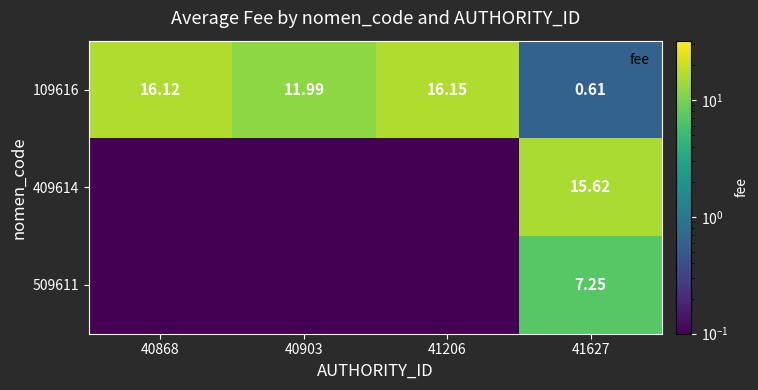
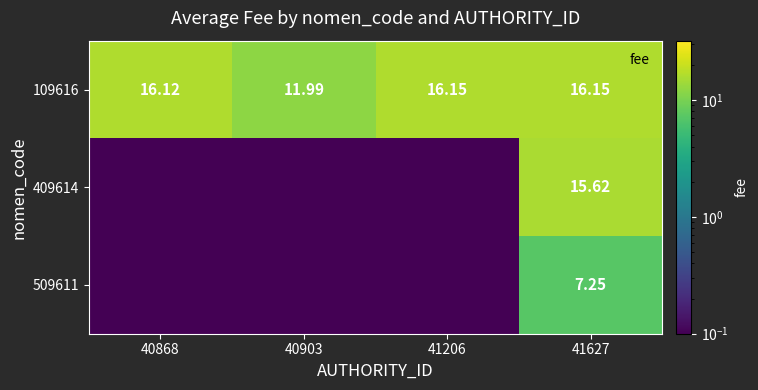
  {
    "109616": {
      "40868": 16.12,
      "40903": 11.99,
      "41206": 16.15,
-     "41627": 0.61
+     "41627": 16.15
    },
    "409614": {
      "41627": 15.62
    },
    "509611": {
      "41627": 7.25
    }
  }
